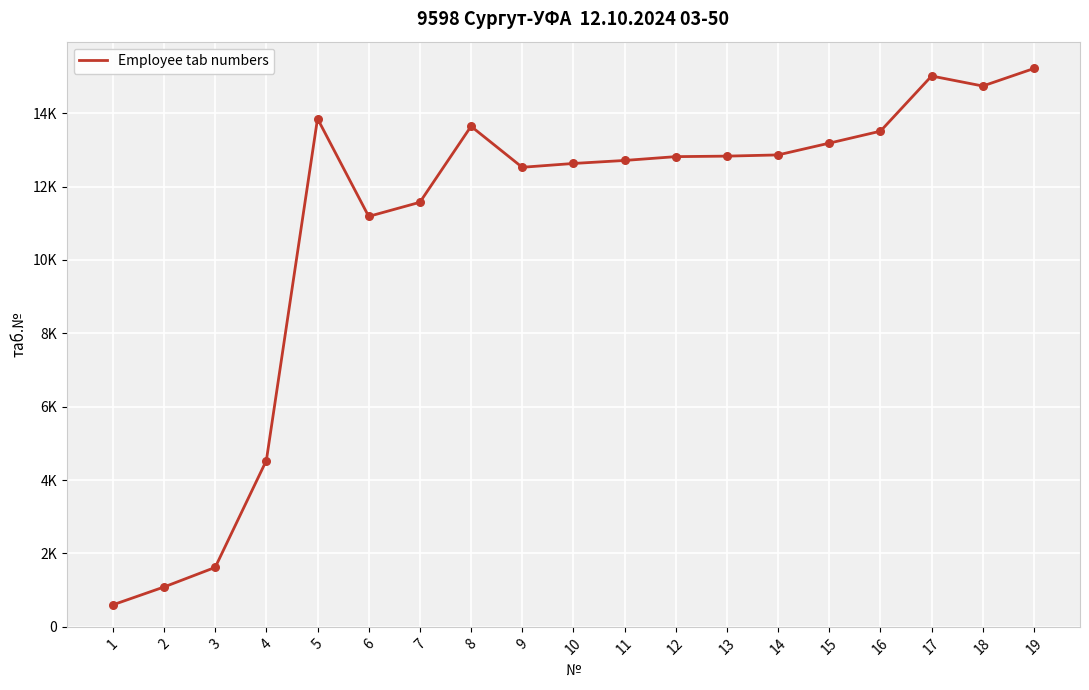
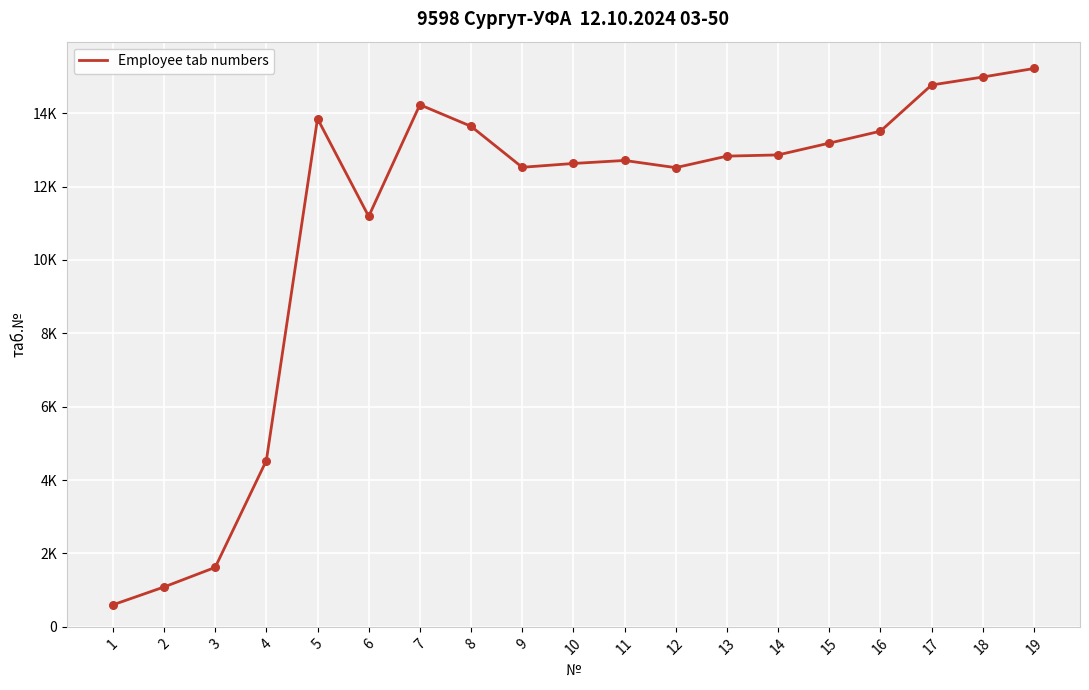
  {
    "1": 600,
    "2": 1100,
    "3": 1600,
    "4": 4500,
    "5": 13900,
    "6": 11200,
-   "7": 11600,
+   "7": 14200,
    "8": 13600,
    "9": 12500,
    "10": 12600,
    "11": 12700,
-   "12": 12800,
+   "12": 12500,
    "13": 12800,
    "14": 12900,
    "15": 13200,
    "16": 13500,
-   "17": 15000,
-   "18": 14700,
+   "17": 14800,
+   "18": 15000,
    "19": 15200
  }
